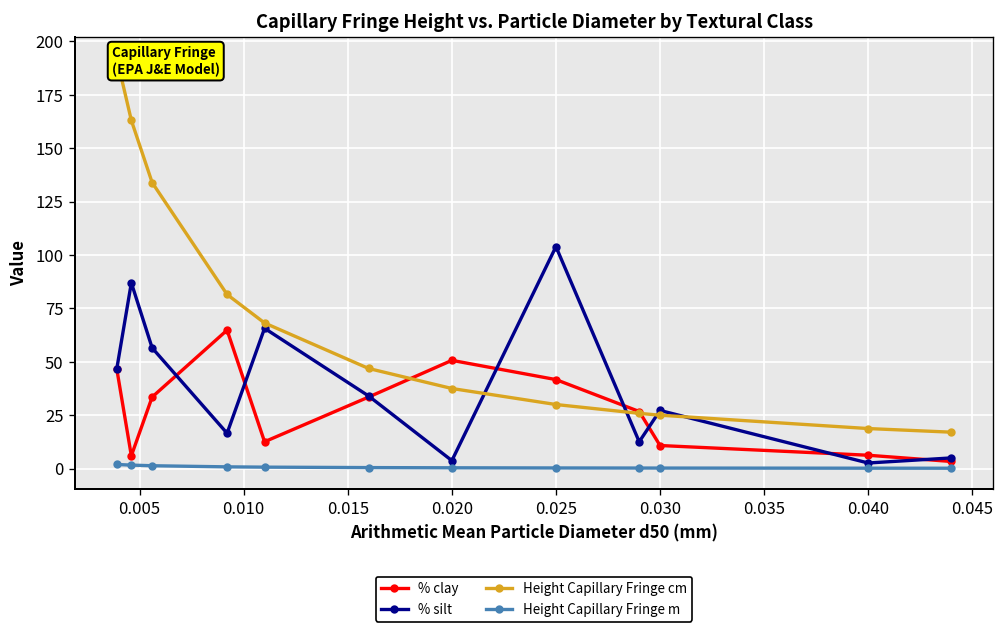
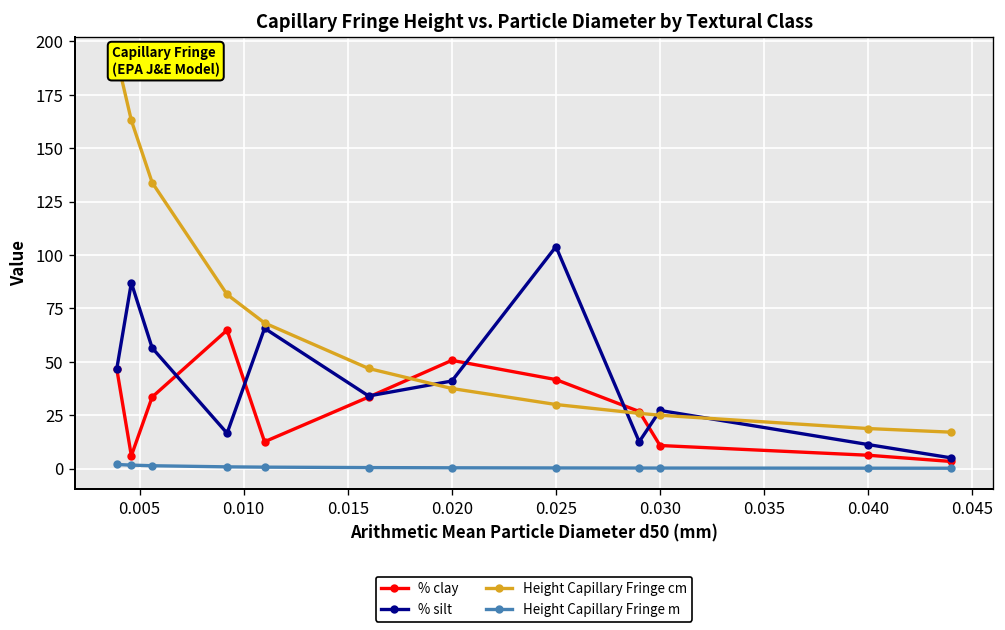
  {
    "% clay": {
      "0.020": 51,
      "0.025": 42,
      "0.030": 11,
      "0.040": 6
    },
    "% silt": {
-     "0.020": 4,
+     "0.020": 41,
      "0.025": 104,
      "0.030": 27,
-     "0.040": 3
+     "0.040": 11
    },
    "Height Capillary Fringe cm": {
      "0.020": 38,
      "0.025": 30,
      "0.030": 25,
      "0.040": 19
    },
    "Height Capillary Fringe m": {
      "0.020": 0,
      "0.025": 0,
      "0.030": 0,
      "0.040": 0
    }
  }
